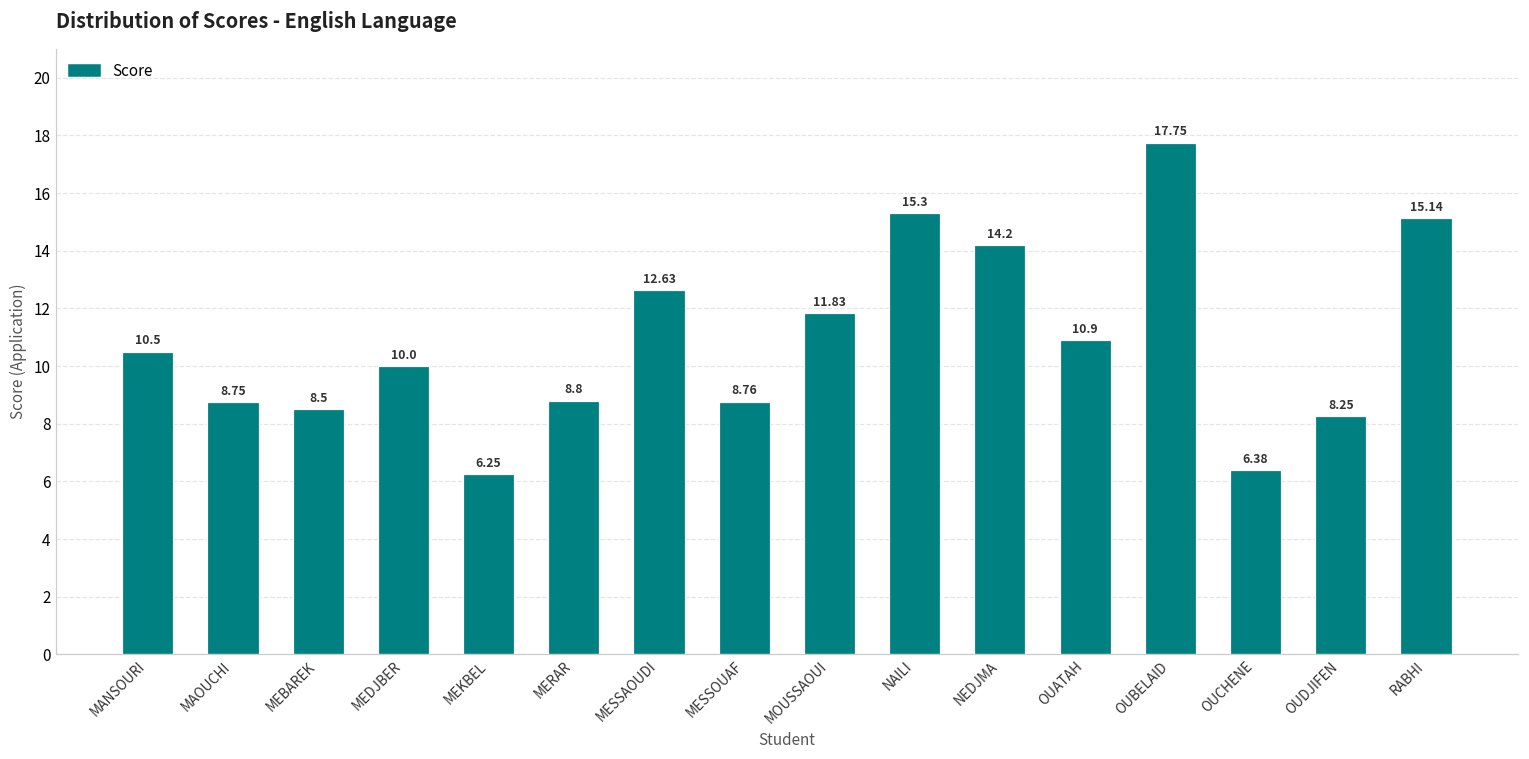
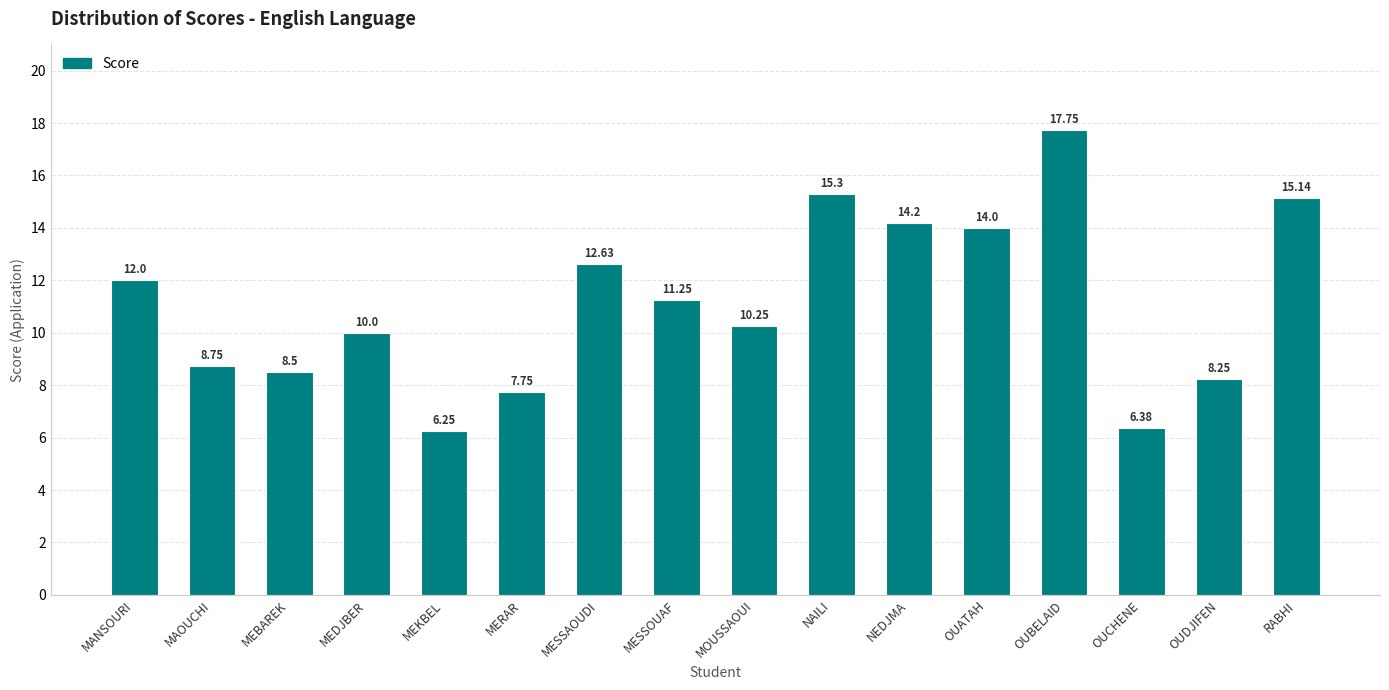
  {
-   "MANSOURI": 10.5,
+   "MANSOURI": 12.0,
    "MAOUCHI": 8.75,
    "MEBAREK": 8.5,
    "MEDJBER": 10.0,
    "MEKBEL": 6.25,
-   "MERAR": 8.8,
+   "MERAR": 7.75,
    "MESSAOUDI": 12.63,
-   "MESSOUAF": 8.76,
-   "MOUSSAOUI": 11.83,
+   "MESSOUAF": 11.25,
+   "MOUSSAOUI": 10.25,
    "NAILI": 15.3,
    "NEDJMA": 14.2,
-   "OUATAH": 10.9,
+   "OUATAH": 14.0,
    "OUBELAID": 17.75,
    "OUCHENE": 6.38,
    "OUDJIFEN": 8.25,
    "RABHI": 15.14
  }
